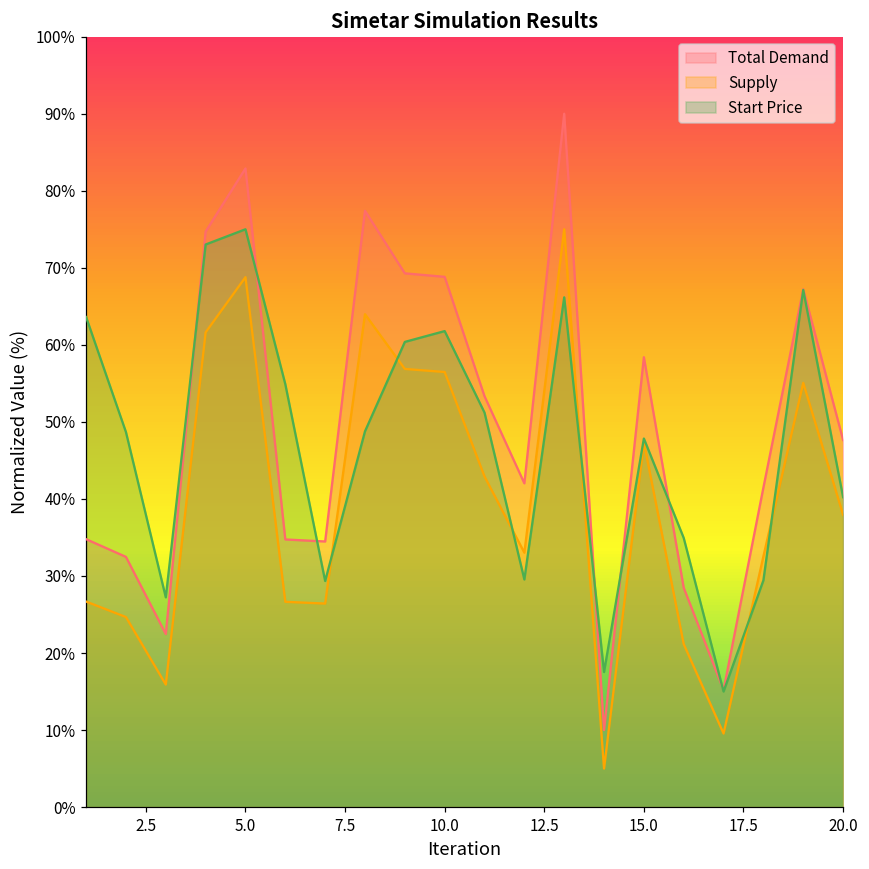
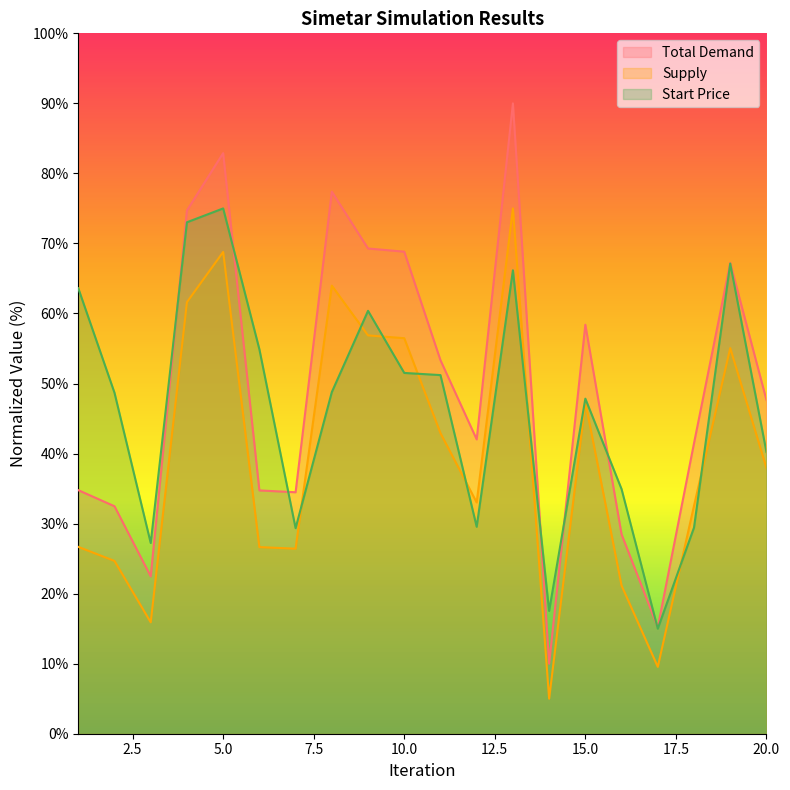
  {
    "Start Price": {
      "5.0": "75%",
-     "10.0": "62%",
+     "10.0": "52%",
      "15.0": "48%",
      "20.0": "40%"
    }
  }
